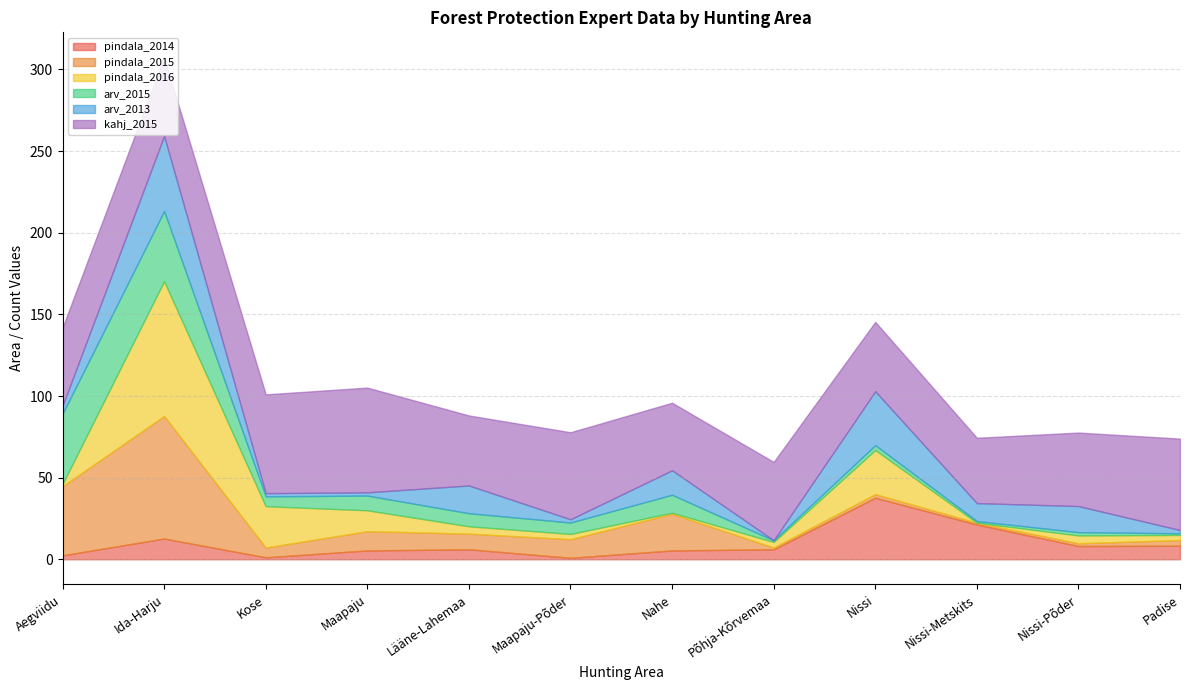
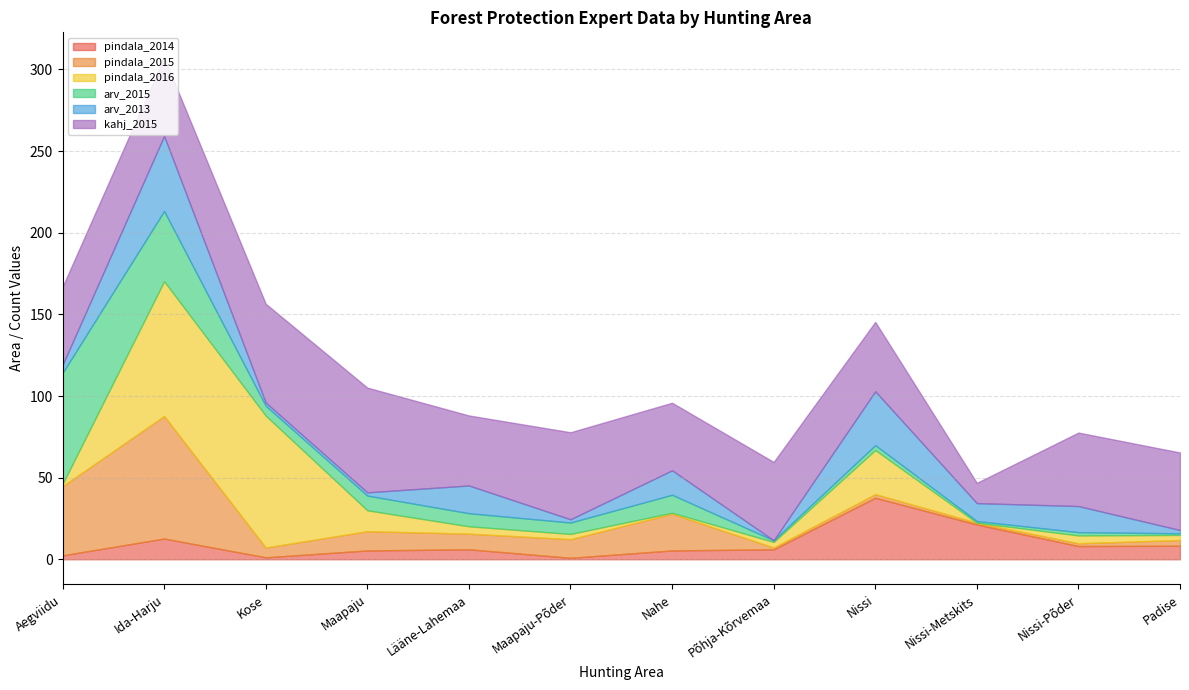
  {
    "pindala_2016": {
      "Ida-Harju": 83,
-     "Kose": 25,
+     "Kose": 81,
      "Maapaju": 13,
      "Lääne-Lahemaa": 5,
      "Maapaju-Põder": 3,
      "Nissi": 27,
      "Nissi-Põder": 5
    },
    "arv_2015": {
-     "Aegviidu": 43,
+     "Aegviidu": 68,
      "Ida-Harju": 43,
      "Kose": 6,
      "Maapaju": 9,
      "Lääne-Lahemaa": 8,
      "Maapaju-Põder": 7,
      "Nahe": 11,
      "Nissi": 3,
      "Nissi-Põder": 2
    },
    "arv_2013": {
      "Aegviidu": 5,
      "Ida-Harju": 46,
      "Kose": 2,
      "Maapaju": 2,
      "Lääne-Lahemaa": 17,
      "Maapaju-Põder": 2,
      "Nahe": 15,
      "Nissi": 33,
      "Nissi-Metskits": 11,
      "Nissi-Põder": 16,
      "Padise": 2
    },
    "kahj_2015": {
      "Aegviidu": 48,
      "Kose": 61,
      "Maapaju": 64,
      "Lääne-Lahemaa": 43,
      "Maapaju-Põder": 53,
      "Nahe": 41,
      "Põhja-Kõrvemaa": 48,
      "Nissi": 43,
-     "Nissi-Metskits": 40,
+     "Nissi-Metskits": 12,
      "Nissi-Põder": 45,
-     "Padise": 56
+     "Padise": 48
    }
  }
